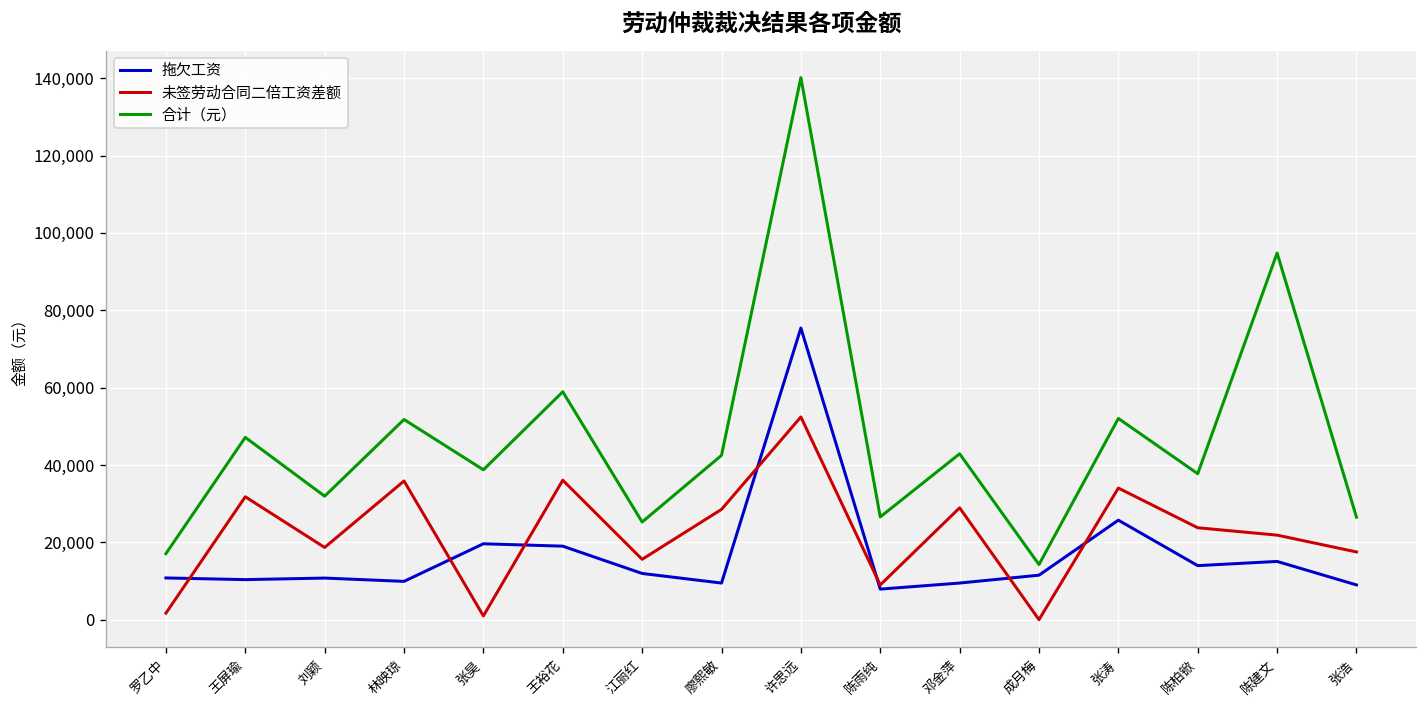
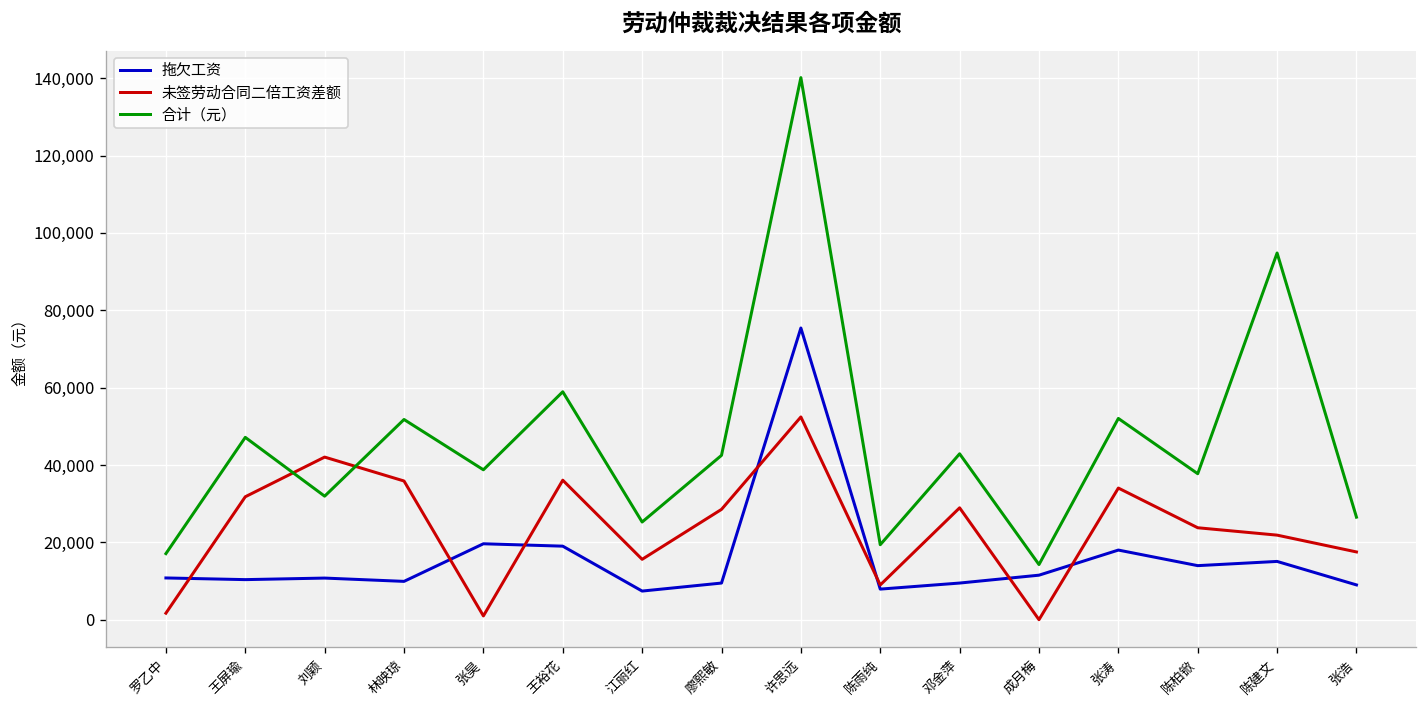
  {
    "拖欠工资": {
      "罗乙中": "11,000",
      "王屏瑜": "10,000",
      "刘颖": "11,000",
      "林映琼": "10,000",
      "张昊": "20,000",
      "王裕花": "19,000",
-     "江丽红": "12,000",
+     "江丽红": "7,000",
      "廖熙敏": "9,000",
      "许思远": "75,000",
      "陈雨纯": "8,000",
      "邓金萍": "9,000",
      "成月梅": "12,000",
-     "张涛": "26,000",
+     "张涛": "18,000",
      "陈柏锨": "14,000",
      "陈建文": "15,000",
      "张浩": "9,000"
    },
    "未签劳动合同二倍工资差额": {
      "罗乙中": "2,000",
      "王屏瑜": "32,000",
-     "刘颖": "19,000",
+     "刘颖": "42,000",
      "林映琼": "36,000",
      "张昊": "1,000",
      "王裕花": "36,000",
      "江丽红": "16,000",
      "廖熙敏": "29,000",
      "许思远": "52,000",
      "陈雨纯": "9,000",
      "邓金萍": "29,000",
      "成月梅": "0",
      "张涛": "34,000",
      "陈柏锨": "24,000",
      "陈建文": "22,000",
      "张浩": "18,000"
    },
    "合计（元）": {
      "罗乙中": "17,000",
      "王屏瑜": "47,000",
      "刘颖": "32,000",
      "林映琼": "52,000",
      "张昊": "39,000",
      "王裕花": "59,000",
      "江丽红": "25,000",
      "廖熙敏": "42,000",
      "许思远": "140,000",
-     "陈雨纯": "27,000",
+     "陈雨纯": "19,000",
      "邓金萍": "43,000",
      "成月梅": "14,000",
      "张涛": "52,000",
      "陈柏锨": "38,000",
      "陈建文": "95,000",
      "张浩": "27,000"
    }
  }
